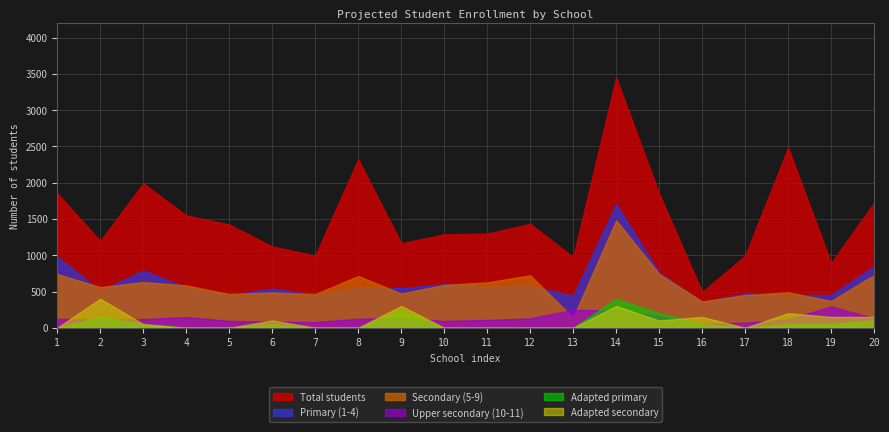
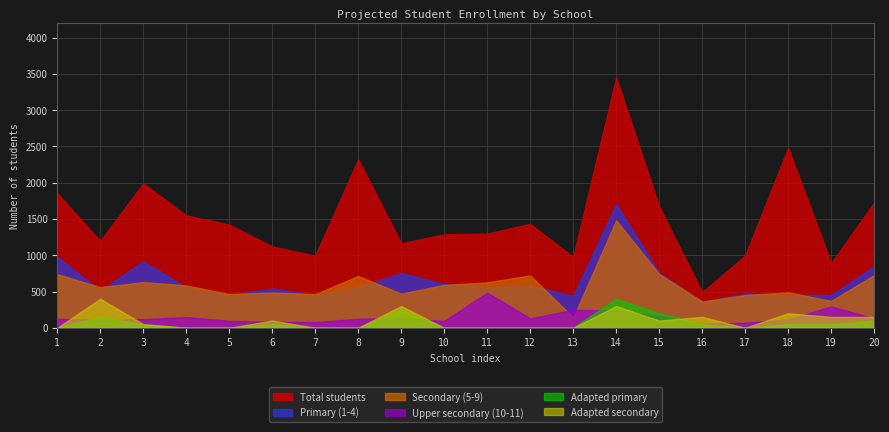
  {
    "Total students": {
      "1": 1900,
      "2": 1200,
      "3": 2000,
      "4": 1500,
      "5": 1400,
      "6": 1100,
      "7": 1000,
      "8": 2300,
      "9": 1200,
      "10": 1300,
      "11": 1300,
      "12": 1400,
      "13": 1000,
      "14": 3500,
-     "15": 1800,
+     "15": 1700,
      "16": 500,
      "17": 1000,
      "18": 2500,
      "19": 900,
      "20": 1700
    },
    "Primary (1-4)": {
      "1": 1000,
      "2": 500,
-     "3": 800,
+     "3": 900,
      "6": 500,
      "8": 600,
-     "9": 500,
+     "9": 800,
      "11": 600,
      "12": 600,
      "13": 400,
      "14": 1700,
      "18": 500,
      "19": 500,
      "20": 900
    },
    "Secondary (5-9)": {
      "1": 700,
      "2": 600,
      "3": 600,
      "6": 500,
      "8": 700,
      "9": 500,
      "11": 600,
      "12": 700,
      "13": 100,
      "14": 1500,
      "18": 500,
      "19": 400,
      "20": 700
    },
    "Upper secondary (10-11)": {
      "1": 100,
      "2": 100,
      "3": 100,
      "4": 100,
      "5": 100,
      "7": 100,
      "8": 100,
      "9": 100,
      "10": 100,
-     "11": 100,
+     "11": 500,
      "12": 100,
      "13": 200,
      "14": 200,
      "15": 200,
      "17": 100,
      "18": 100,
      "19": 300
    },
    "Adapted primary": {
      "2": 200,
      "9": 300,
      "14": 400,
      "15": 200,
      "18": 100,
      "19": 100
    },
    "Adapted secondary": {
      "2": 400,
      "9": 300,
      "14": 300,
      "15": 100,
      "16": 200,
      "18": 200,
      "19": 200
    }
  }
